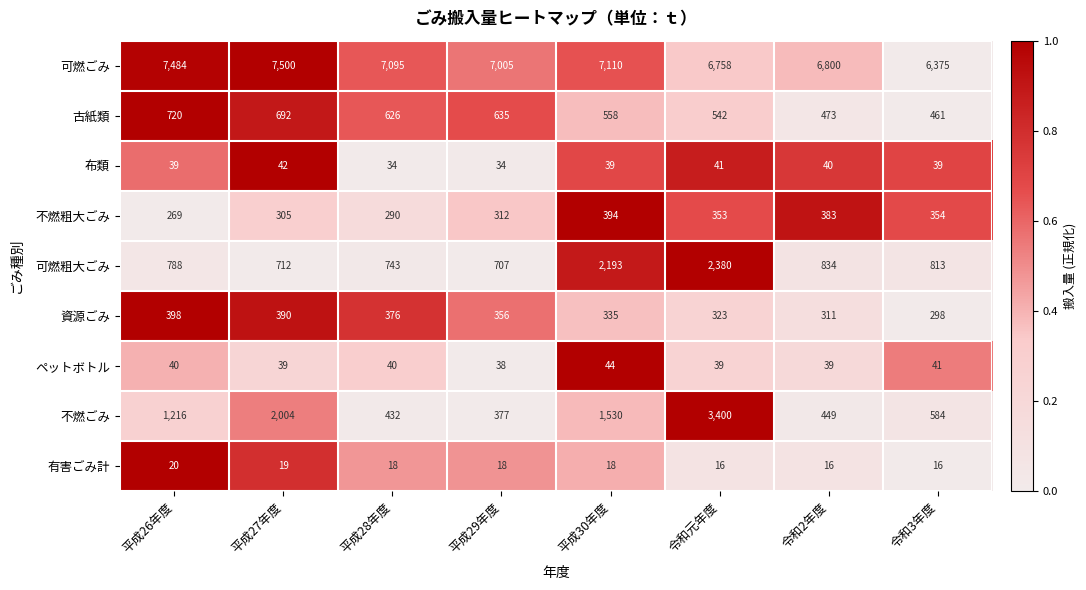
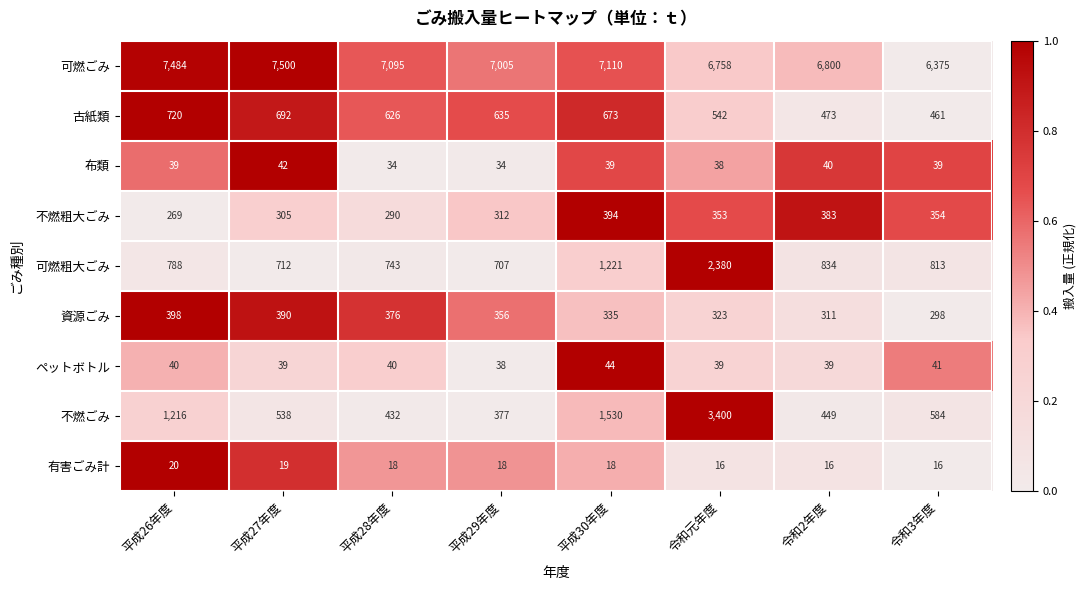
  {
    "可燃ごみ": {
      "平成26年度": "7,484",
      "平成27年度": "7,500",
      "平成28年度": "7,095",
      "平成29年度": "7,005",
      "平成30年度": "7,110",
      "令和元年度": "6,758",
      "令和2年度": "6,800",
      "令和3年度": "6,375"
    },
    "古紙類": {
      "平成26年度": "720",
      "平成27年度": "692",
      "平成28年度": "626",
      "平成29年度": "635",
-     "平成30年度": "558",
+     "平成30年度": "673",
      "令和元年度": "542",
      "令和2年度": "473",
      "令和3年度": "461"
    },
    "布類": {
      "平成26年度": "39",
      "平成27年度": "42",
      "平成28年度": "34",
      "平成29年度": "34",
      "平成30年度": "39",
-     "令和元年度": "41",
+     "令和元年度": "38",
      "令和2年度": "40",
      "令和3年度": "39"
    },
    "不燃粗大ごみ": {
      "平成26年度": "269",
      "平成27年度": "305",
      "平成28年度": "290",
      "平成29年度": "312",
      "平成30年度": "394",
      "令和元年度": "353",
      "令和2年度": "383",
      "令和3年度": "354"
    },
    "可燃粗大ごみ": {
      "平成26年度": "788",
      "平成27年度": "712",
      "平成28年度": "743",
      "平成29年度": "707",
-     "平成30年度": "2,193",
+     "平成30年度": "1,221",
      "令和元年度": "2,380",
      "令和2年度": "834",
      "令和3年度": "813"
    },
    "資源ごみ": {
      "平成26年度": "398",
      "平成27年度": "390",
      "平成28年度": "376",
      "平成29年度": "356",
      "平成30年度": "335",
      "令和元年度": "323",
      "令和2年度": "311",
      "令和3年度": "298"
    },
    "ペットボトル": {
      "平成26年度": "40",
      "平成27年度": "39",
      "平成28年度": "40",
      "平成29年度": "38",
      "平成30年度": "44",
      "令和元年度": "39",
      "令和2年度": "39",
      "令和3年度": "41"
    },
    "不燃ごみ": {
      "平成26年度": "1,216",
-     "平成27年度": "2,004",
+     "平成27年度": "538",
      "平成28年度": "432",
      "平成29年度": "377",
      "平成30年度": "1,530",
      "令和元年度": "3,400",
      "令和2年度": "449",
      "令和3年度": "584"
    },
    "有害ごみ計": {
      "平成26年度": "20",
      "平成27年度": "19",
      "平成28年度": "18",
      "平成29年度": "18",
      "平成30年度": "18",
      "令和元年度": "16",
      "令和2年度": "16",
      "令和3年度": "16"
    }
  }
